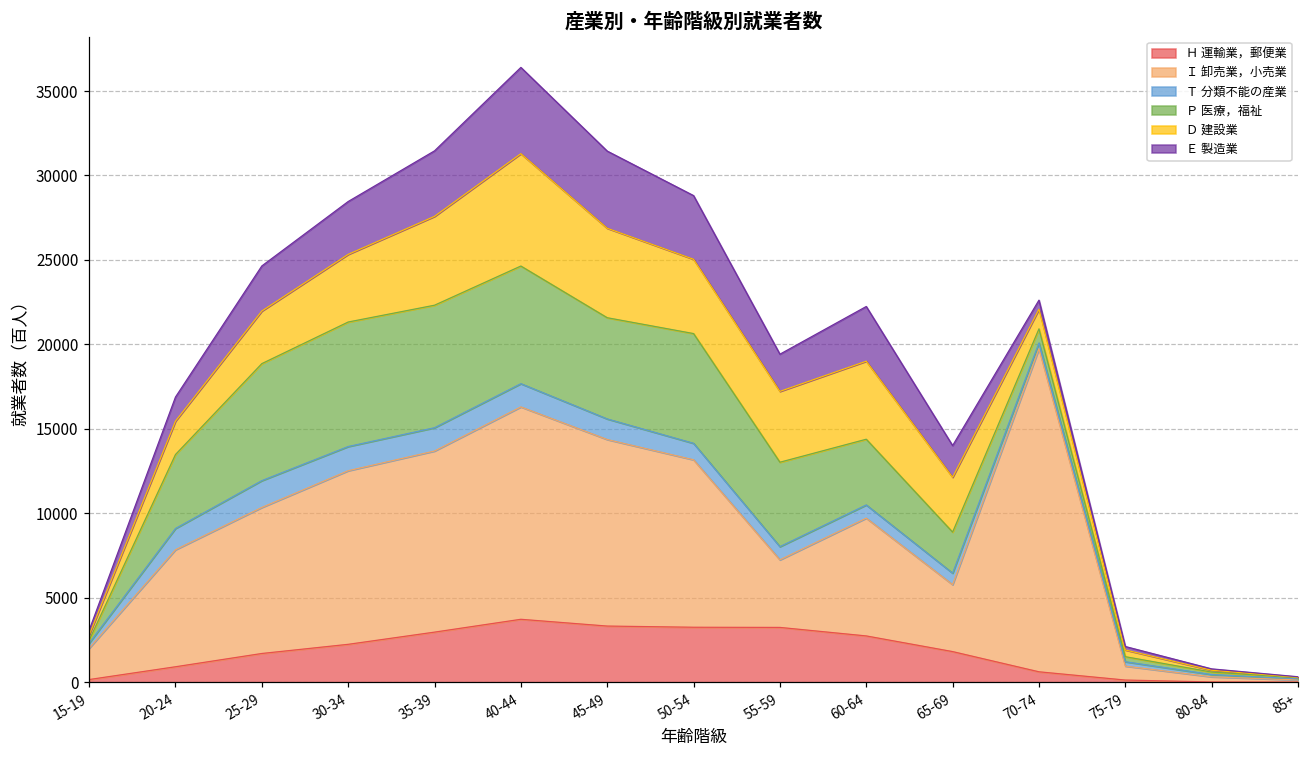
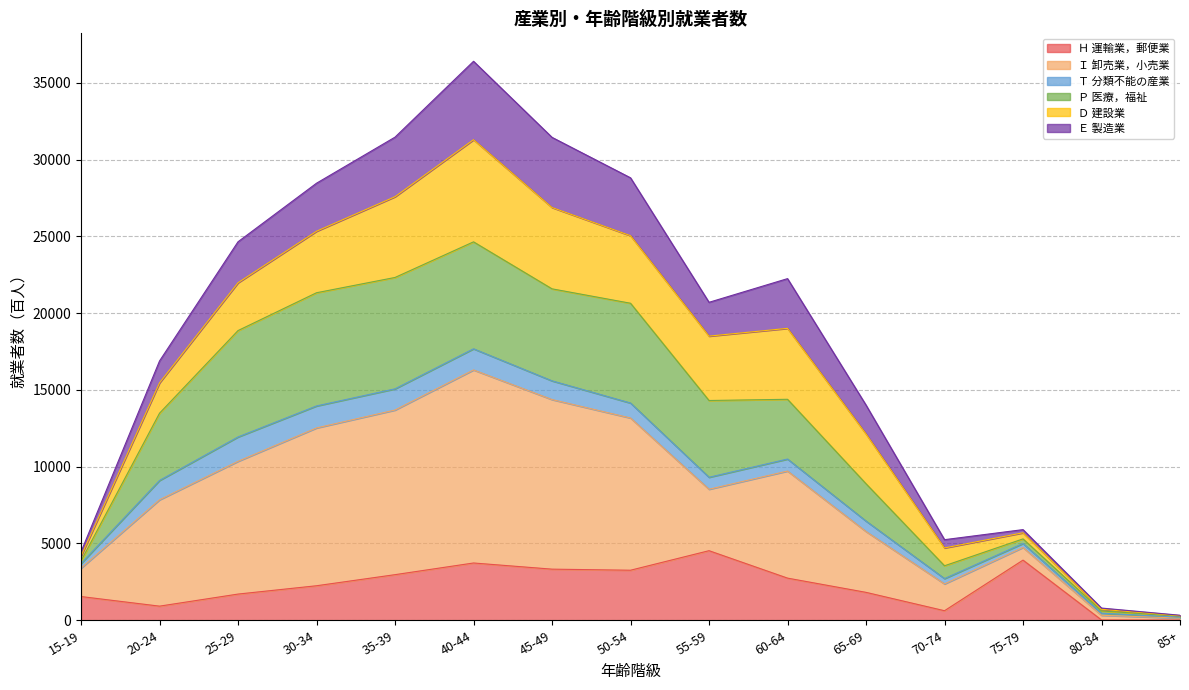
  {
    "Ｈ 運輸業，郵便業": {
-     "15-19": 200,
+     "15-19": 1500,
      "20-24": 900,
      "25-29": 1700,
      "30-34": 2200,
      "35-39": 3000,
      "40-44": 3700,
      "45-49": 3300,
      "50-54": 3300,
-     "55-59": 3200,
+     "55-59": 4500,
      "60-64": 2700,
      "65-69": 1800,
      "70-74": 600,
-     "75-79": 100,
+     "75-79": 3900,
      "80-84": 0
    },
    "Ｉ 卸売業，小売業": {
      "15-19": 1800,
      "20-24": 6900,
      "25-29": 8600,
      "30-34": 10300,
      "35-39": 10700,
      "40-44": 12600,
      "45-49": 11000,
      "50-54": 9900,
      "55-59": 4000,
      "60-64": 7000,
      "65-69": 4000,
-     "70-74": 19100,
+     "70-74": 1700,
      "75-79": 800
    },
    "Ｔ 分類不能の産業": {
      "15-19": 300,
      "20-24": 1300,
      "25-29": 1600,
      "30-34": 1400,
      "35-39": 1400,
      "40-44": 1400,
      "45-49": 1200,
      "50-54": 1000,
      "55-59": 800,
      "60-64": 800,
      "65-69": 700,
      "70-74": 300,
      "75-79": 300
    },
    "Ｐ 医療，福祉": {
      "15-19": 200,
      "20-24": 4400,
      "25-29": 6900,
      "30-34": 7400,
      "35-39": 7300,
      "40-44": 7000,
      "45-49": 6000,
      "50-54": 6500,
      "55-59": 5000,
      "60-64": 3900,
      "65-69": 2400,
      "70-74": 800,
      "75-79": 300
    },
    "Ｄ 建設業": {
      "15-19": 300,
      "20-24": 2000,
      "25-29": 3100,
      "30-34": 4000,
      "35-39": 5300,
      "40-44": 6700,
      "45-49": 5300,
      "50-54": 4400,
      "55-59": 4200,
      "60-64": 4600,
      "65-69": 3200,
      "70-74": 1200,
      "75-79": 400
    },
    "Ｅ 製造業": {
      "15-19": 300,
      "20-24": 1400,
      "25-29": 2700,
      "30-34": 3100,
      "35-39": 3900,
      "40-44": 5100,
      "45-49": 4600,
      "50-54": 3800,
      "55-59": 2200,
      "60-64": 3200,
      "65-69": 1900,
      "70-74": 500,
      "75-79": 200
    }
  }
